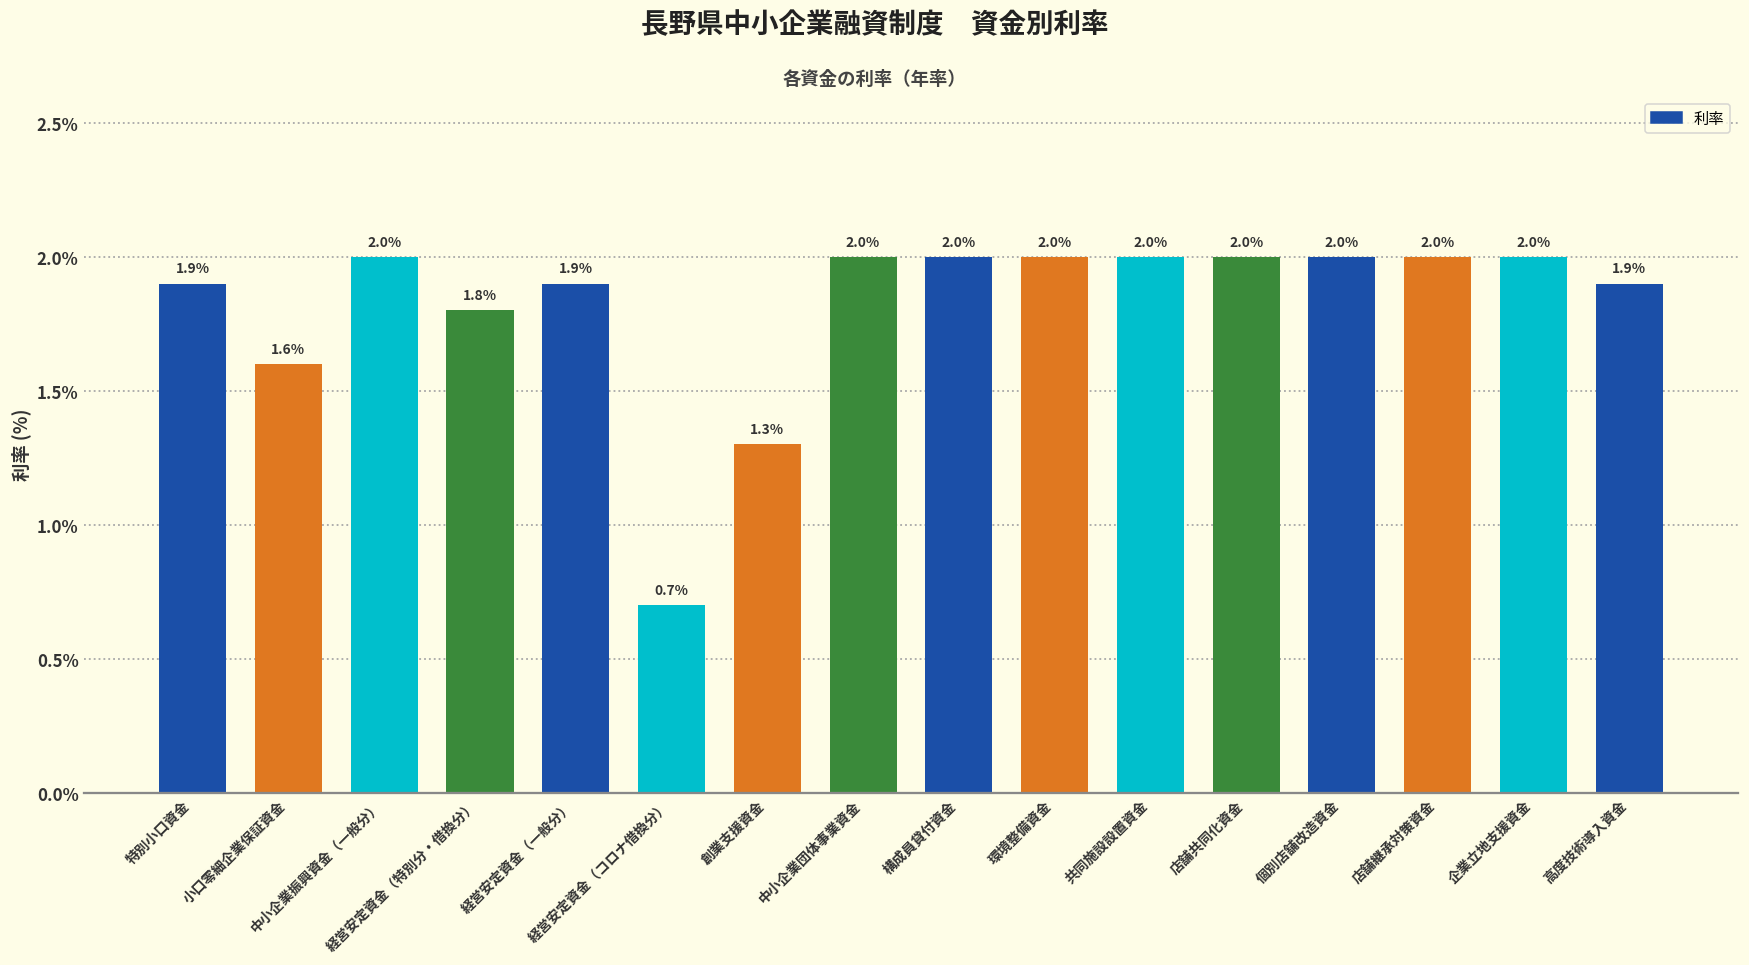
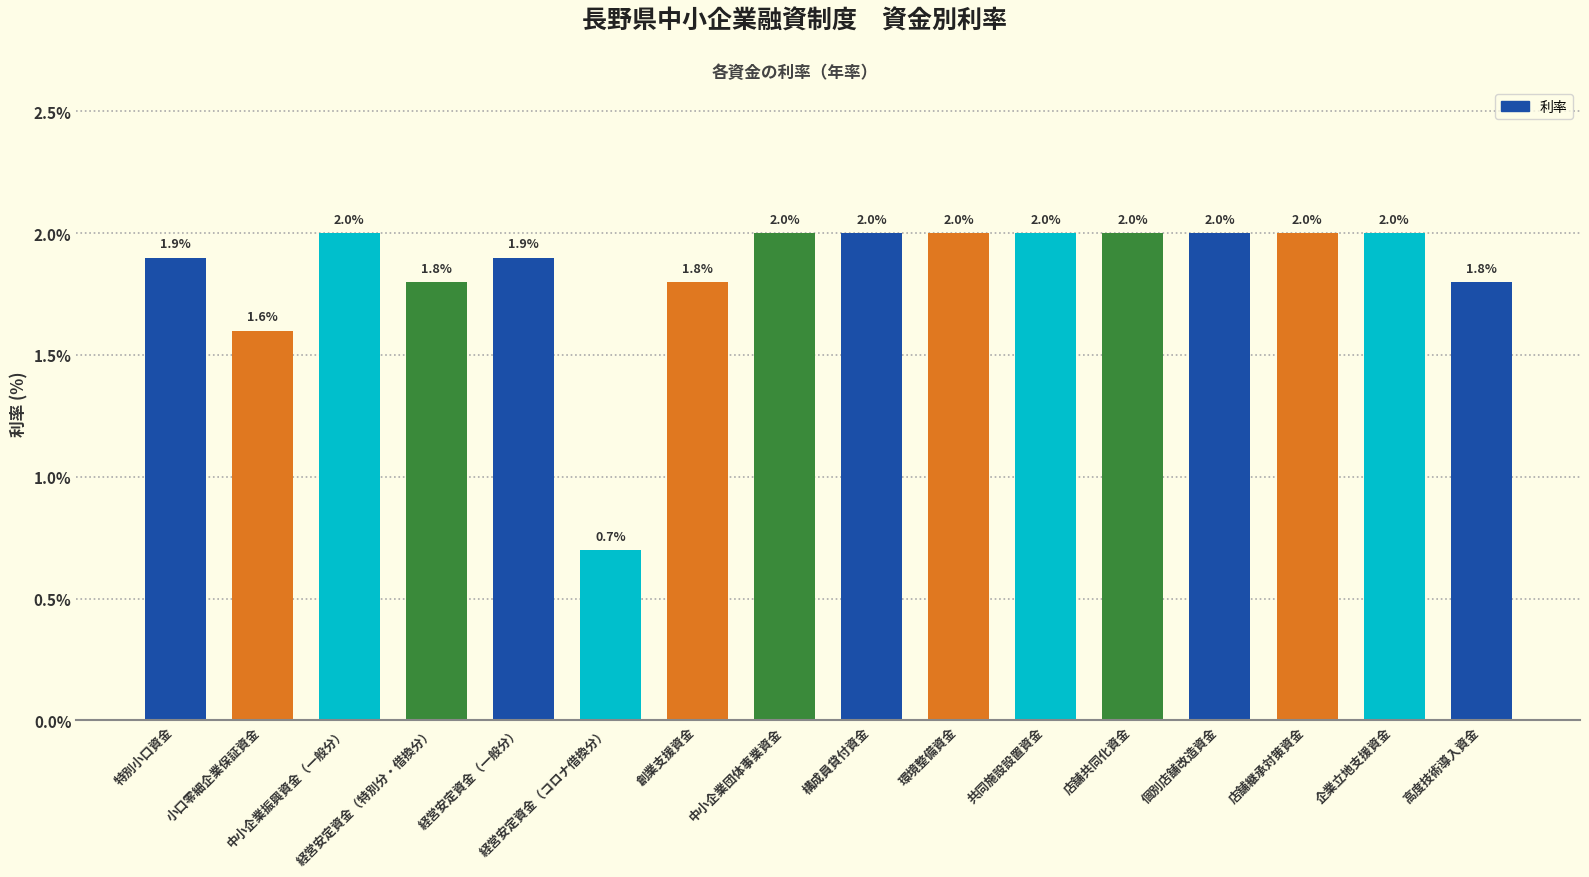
  {
    "特別小口資金": "1.9%",
    "小口零細企業保証資金": "1.6%",
    "中小企業振興資金（一般分）": "2.0%",
    "経営安定資金（特別分・借換分）": "1.8%",
    "経営安定資金（一般分）": "1.9%",
    "経営安定資金（コロナ借換分）": "0.7%",
-   "創業支援資金": "1.3%",
+   "創業支援資金": "1.8%",
    "中小企業団体事業資金": "2.0%",
    "構成員貸付資金": "2.0%",
    "環境整備資金": "2.0%",
    "共同施設設置資金": "2.0%",
    "店舗共同化資金": "2.0%",
    "個別店舗改造資金": "2.0%",
    "店舗継承対策資金": "2.0%",
    "企業立地支援資金": "2.0%",
-   "高度技術導入資金": "1.9%"
+   "高度技術導入資金": "1.8%"
  }
